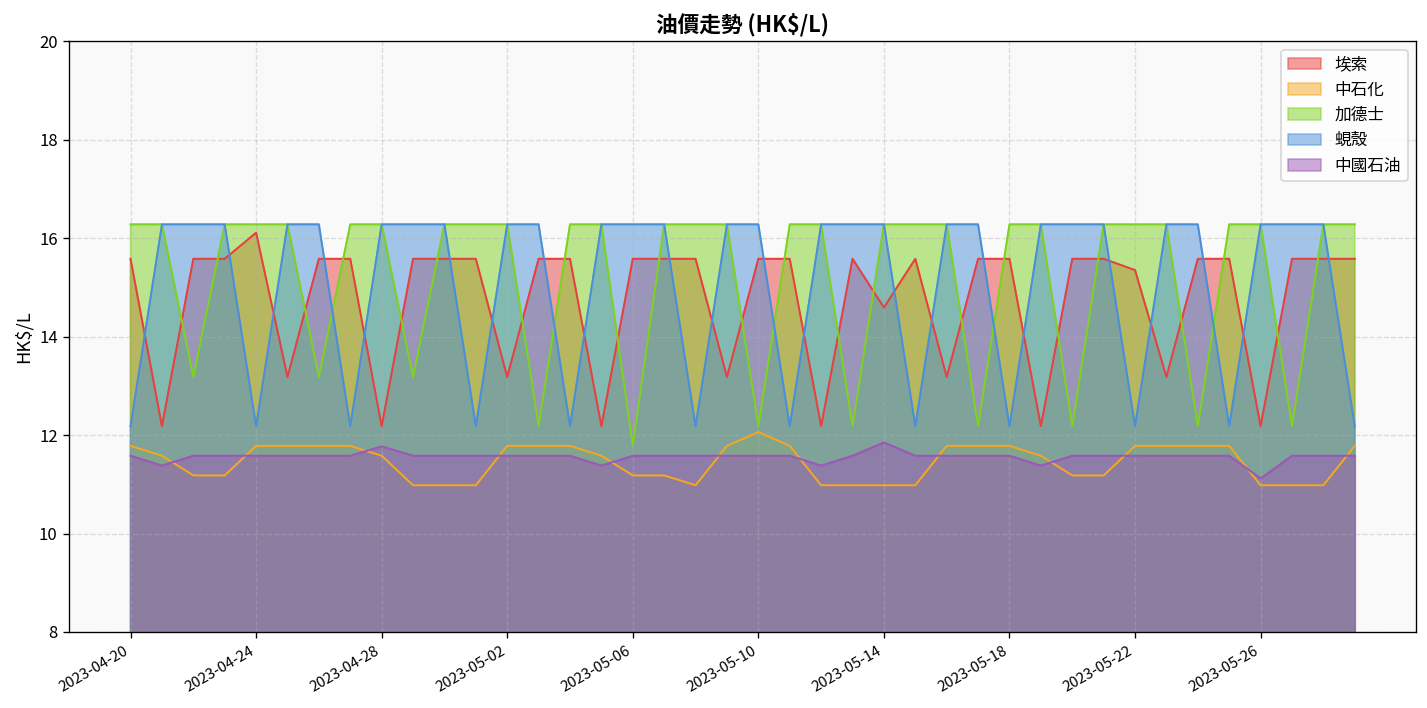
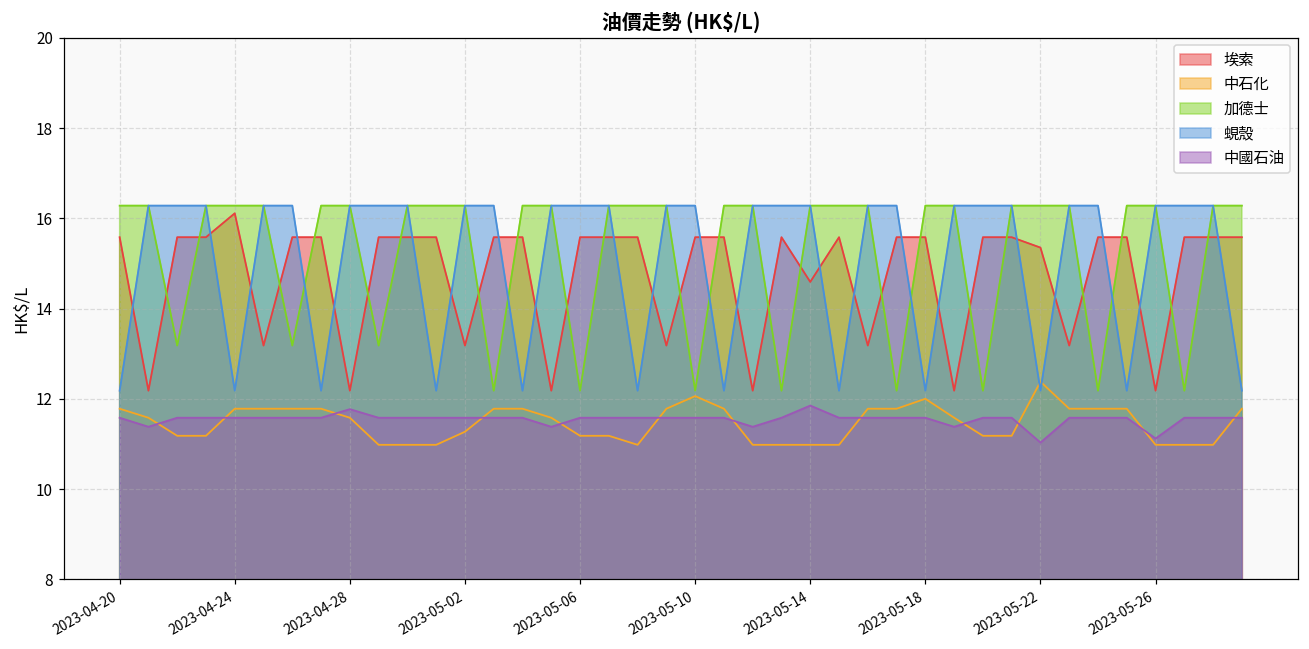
  {
    "埃索": {
      "2023-04-20": 15.6,
      "2023-04-24": 16.1,
      "2023-04-28": 12.2,
      "2023-05-02": 13.2,
      "2023-05-06": 15.6,
      "2023-05-10": 15.6,
      "2023-05-14": 14.6,
      "2023-05-18": 15.6,
      "2023-05-22": 15.4,
      "2023-05-26": 12.2
    },
    "中石化": {
      "2023-04-20": 11.8,
      "2023-04-24": 11.8,
      "2023-04-28": 11.6,
-     "2023-05-02": 11.8,
+     "2023-05-02": 11.3,
      "2023-05-06": 11.2,
      "2023-05-10": 12.1,
      "2023-05-14": 11.0,
-     "2023-05-18": 11.8,
-     "2023-05-22": 11.8,
+     "2023-05-18": 12.0,
+     "2023-05-22": 12.4,
      "2023-05-26": 11.0
    },
    "加德士": {
      "2023-04-20": 16.3,
      "2023-04-24": 16.3,
-     "2023-05-06": 11.8,
+     "2023-05-06": 12.2,
      "2023-05-10": 12.2,
      "2023-05-18": 16.3,
      "2023-05-22": 16.3
    },
    "蜆殼": {
      "2023-04-20": 12.2,
      "2023-04-24": 12.2,
      "2023-05-06": 16.3,
      "2023-05-10": 16.3,
      "2023-05-18": 12.2,
      "2023-05-22": 12.2
    },
    "中國石油": {
      "2023-04-20": 11.6,
      "2023-04-24": 11.6,
      "2023-04-28": 11.8,
      "2023-05-02": 11.6,
      "2023-05-06": 11.6,
      "2023-05-10": 11.6,
      "2023-05-14": 11.9,
      "2023-05-18": 11.6,
-     "2023-05-22": 11.6,
+     "2023-05-22": 11.0,
      "2023-05-26": 11.1
    }
  }
